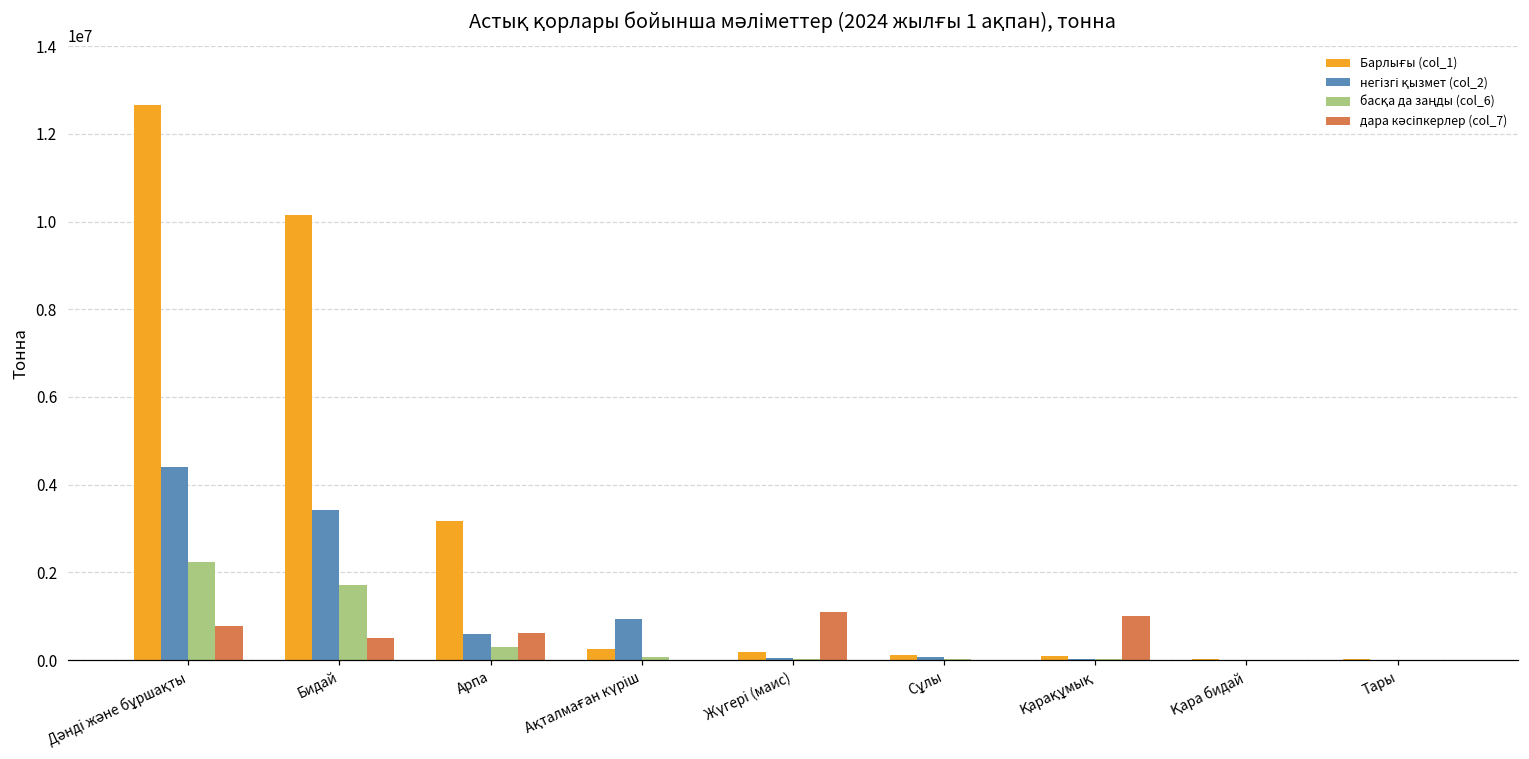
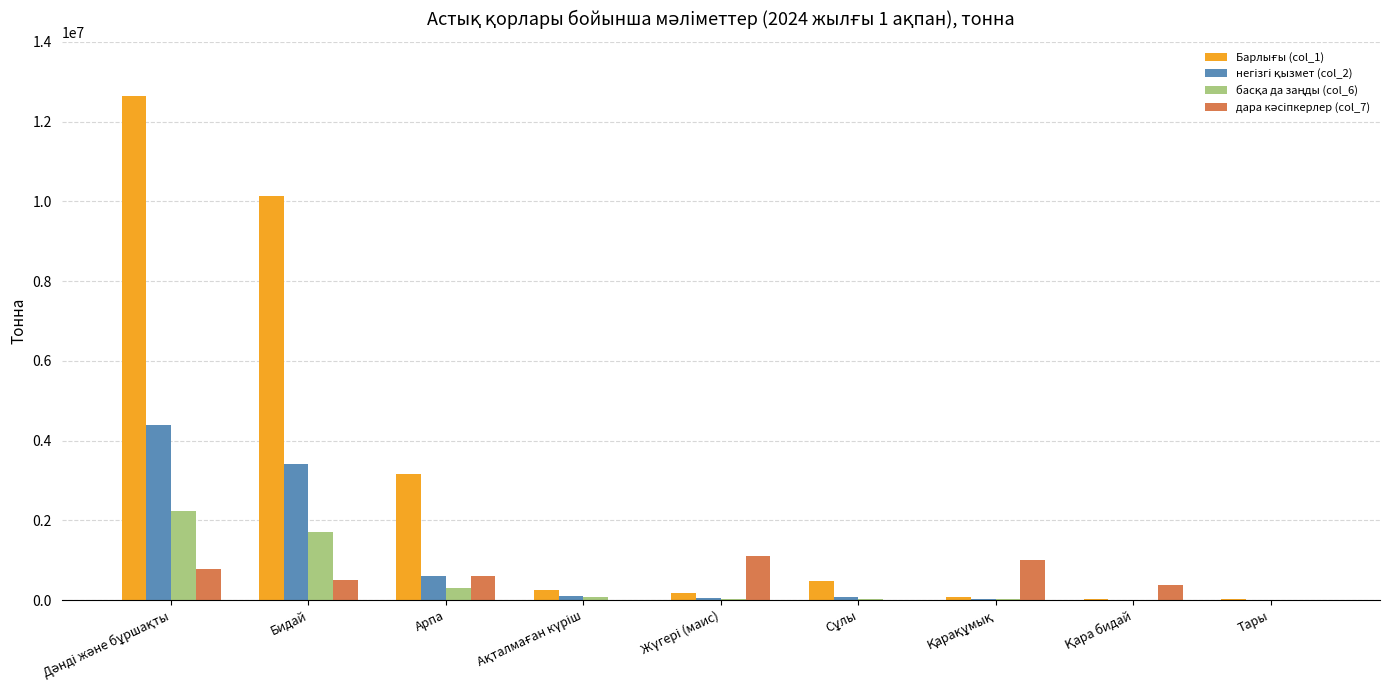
  {
    "Барлығы (col_1)": {
      "Дәнді және бұршақты": 12600000,
      "Бидай": 10100000,
      "Арпа": 3200000,
      "Ақталмаған күріш": 200000,
      "Жүгері (маис)": 200000,
-     "Сұлы": 100000,
+     "Сұлы": 500000,
      "Қарақұмық": 100000
    },
    "негізгі қызмет (col_2)": {
      "Дәнді және бұршақты": 4400000,
      "Бидай": 3400000,
      "Арпа": 600000,
-     "Ақталмаған күріш": 900000,
+     "Ақталмаған күріш": 100000,
      "Сұлы": 100000
    },
    "басқа да заңды (col_6)": {
      "Дәнді және бұршақты": 2200000,
      "Бидай": 1700000,
      "Арпа": 300000,
      "Ақталмаған күріш": 100000
    },
    "дара кәсіпкерлер (col_7)": {
      "Дәнді және бұршақты": 800000,
      "Бидай": 500000,
      "Арпа": 600000,
      "Жүгері (маис)": 1100000,
      "Қарақұмық": 1000000,
-     "Қара бидай": 0
+     "Қара бидай": 400000
    }
  }
